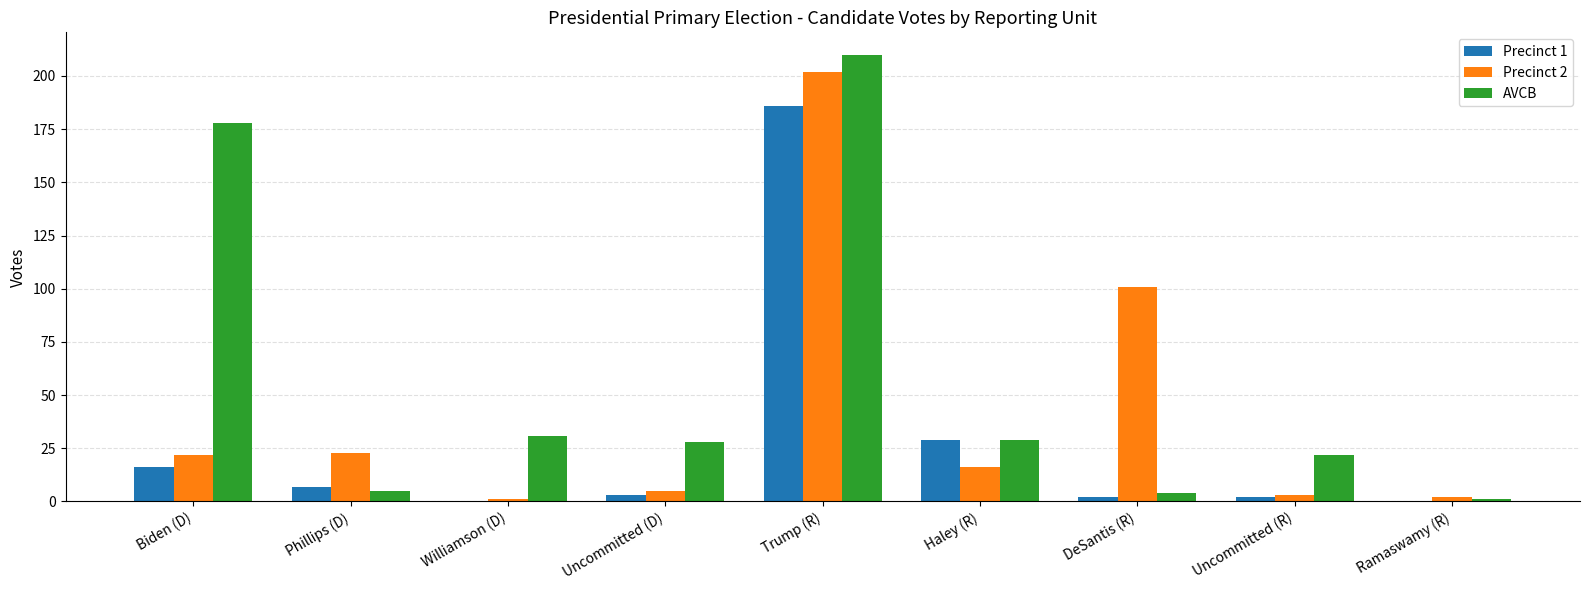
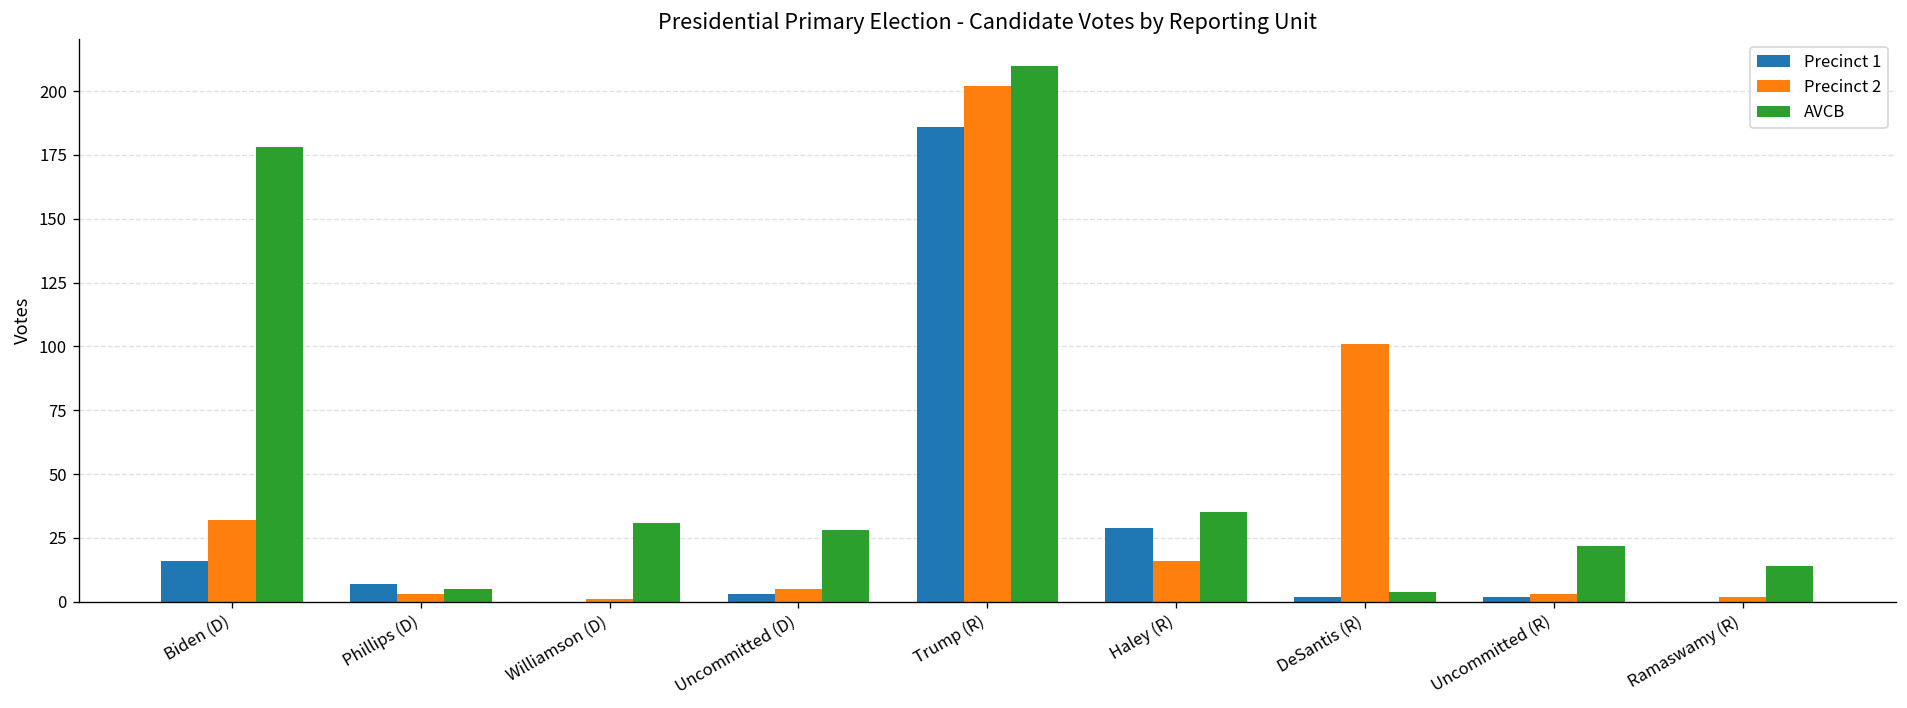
  {
    "Precinct 1": {
      "Biden (D)": 16,
      "Phillips (D)": 7,
      "Williamson (D)": 0,
      "Uncommitted (D)": 3,
      "Trump (R)": 186,
      "Haley (R)": 29,
      "DeSantis (R)": 2,
      "Uncommitted (R)": 2,
      "Ramaswamy (R)": 0
    },
    "Precinct 2": {
-     "Biden (D)": 22,
-     "Phillips (D)": 23,
+     "Biden (D)": 32,
+     "Phillips (D)": 3,
      "Uncommitted (D)": 5,
      "Trump (R)": 202,
      "Haley (R)": 16,
      "DeSantis (R)": 101,
      "Uncommitted (R)": 3,
      "Ramaswamy (R)": 2
    },
    "AVCB": {
      "Biden (D)": 178,
      "Phillips (D)": 5,
      "Williamson (D)": 31,
      "Uncommitted (D)": 28,
      "Trump (R)": 210,
-     "Haley (R)": 29,
+     "Haley (R)": 35,
      "DeSantis (R)": 4,
      "Uncommitted (R)": 22,
-     "Ramaswamy (R)": 1
+     "Ramaswamy (R)": 14
    }
  }
